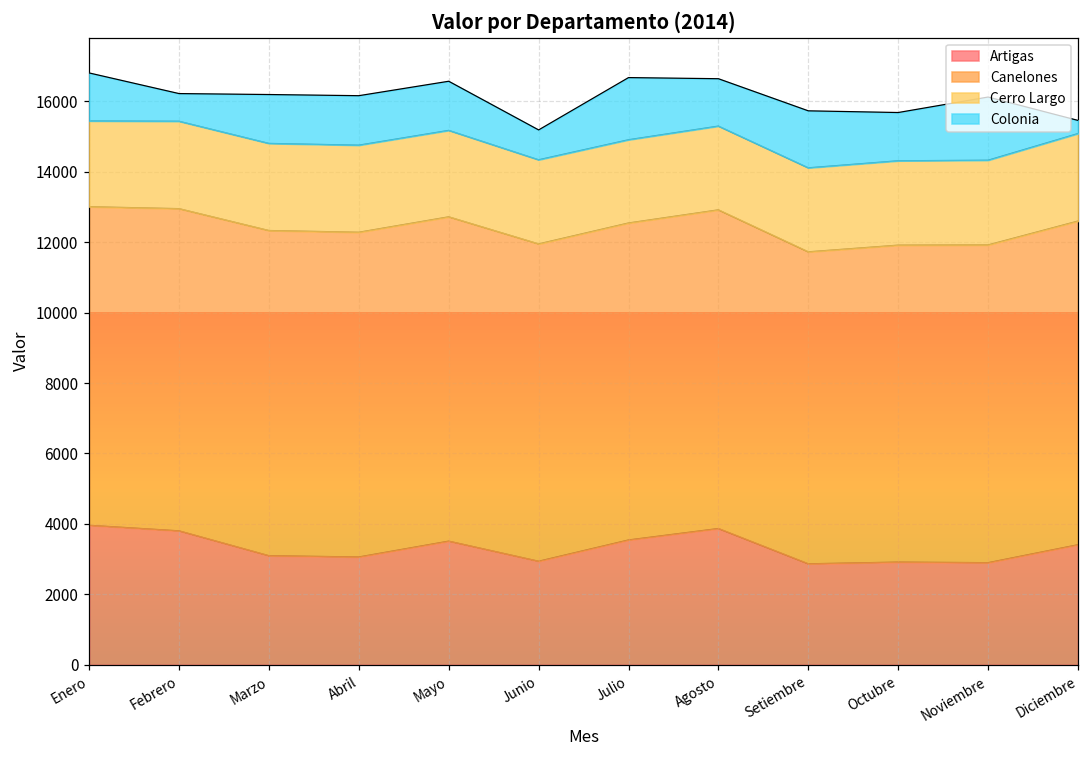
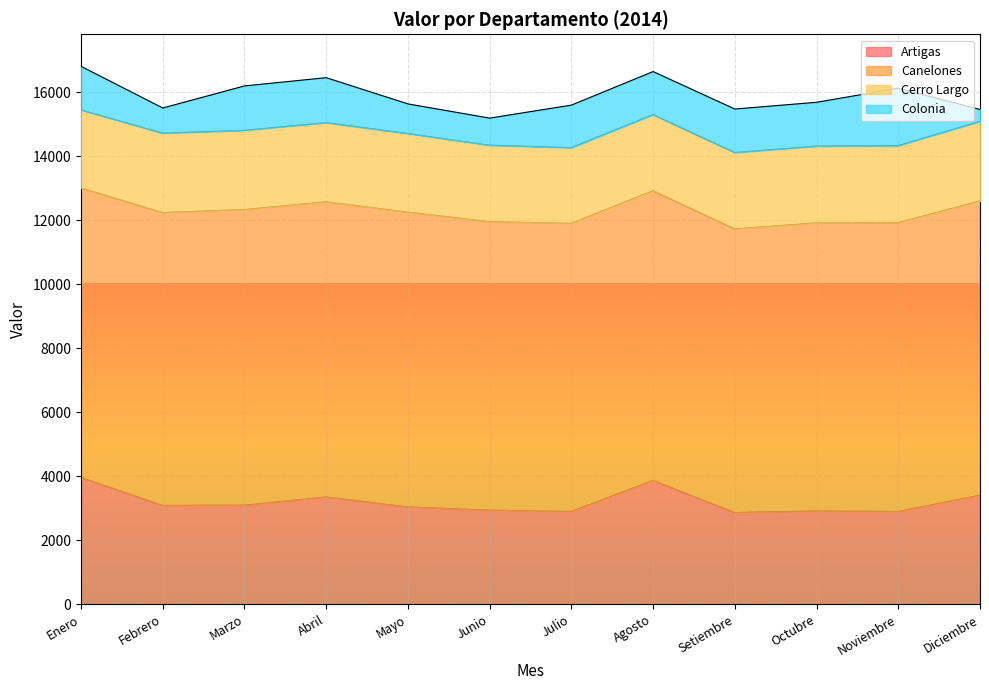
  {
    "Artigas": {
      "Enero": 4000,
-     "Febrero": 3800,
+     "Febrero": 3100,
      "Marzo": 3100,
-     "Abril": 3100,
-     "Mayo": 3500,
+     "Abril": 3400,
+     "Mayo": 3000,
      "Junio": 2900,
-     "Julio": 3500,
+     "Julio": 2900,
      "Agosto": 3900,
      "Setiembre": 2900,
      "Octubre": 2900,
      "Noviembre": 2900,
      "Diciembre": 3400
    },
    "Colonia": {
      "Enero": 1400,
      "Febrero": 800,
      "Marzo": 1400,
      "Abril": 1400,
-     "Mayo": 1400,
+     "Mayo": 900,
      "Junio": 800,
-     "Julio": 1800,
+     "Julio": 1300,
      "Agosto": 1300,
-     "Setiembre": 1600,
+     "Setiembre": 1400,
      "Octubre": 1400,
      "Diciembre": 400
    }
  }
